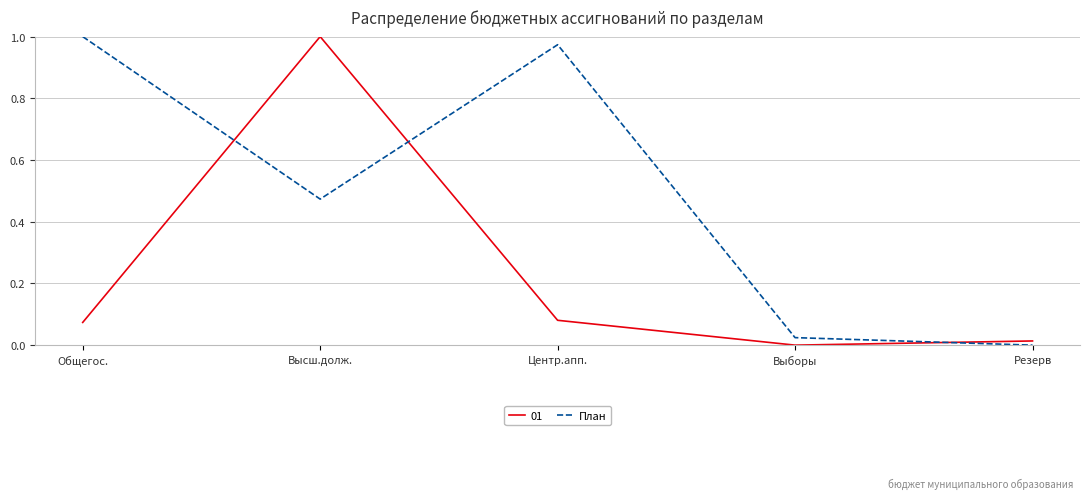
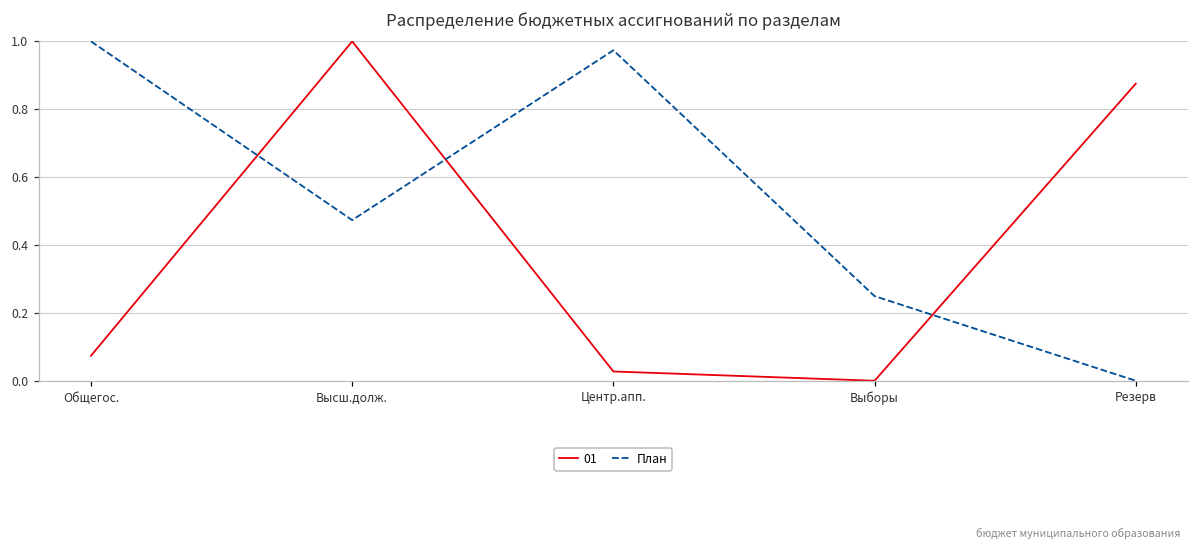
  {
    "01": {
      "Общегос.": 0.07,
      "Высш.долж.": 1.00,
-     "Центр.апп.": 0.08,
+     "Центр.апп.": 0.03,
      "Выборы": 0.00,
-     "Резерв": 0.01
+     "Резерв": 0.88
    },
    "План": {
      "Общегос.": 1.00,
      "Высш.долж.": 0.47,
      "Центр.апп.": 0.97,
-     "Выборы": 0.02,
+     "Выборы": 0.25,
      "Резерв": 0.00
    }
  }
